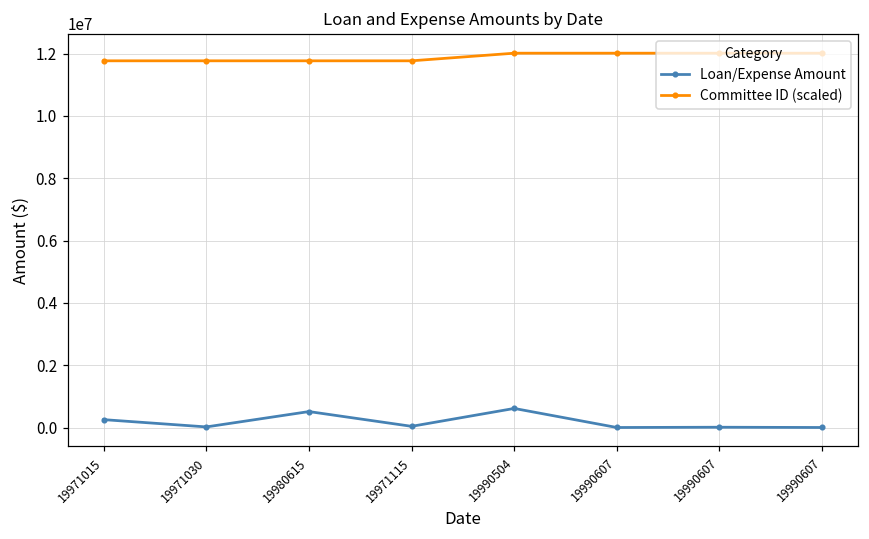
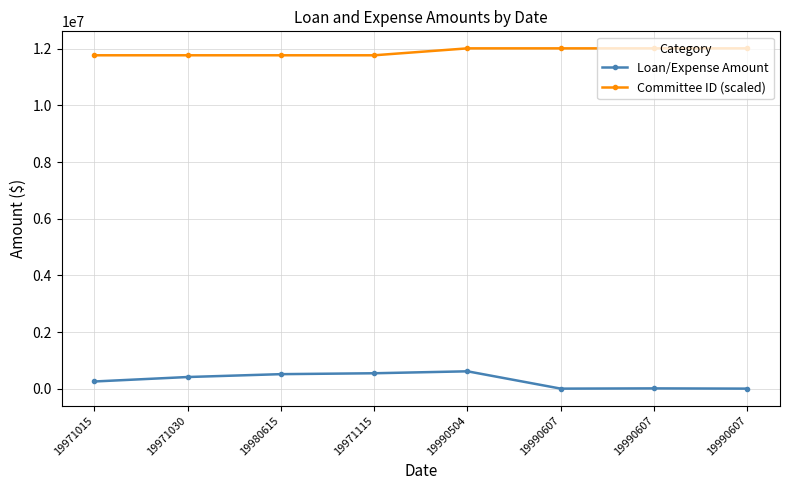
  {
    "Loan/Expense Amount": {
      "19971015": 300000,
-     "19971030": 0,
+     "19971030": 400000,
      "19980615": 500000,
-     "19971115": 0,
+     "19971115": 500000,
      "19990504": 600000
    },
    "Committee ID (scaled)": {
      "19971015": 11800000,
      "19971030": 11800000,
      "19980615": 11800000,
      "19971115": 11800000,
      "19990504": 12000000
    }
  }
